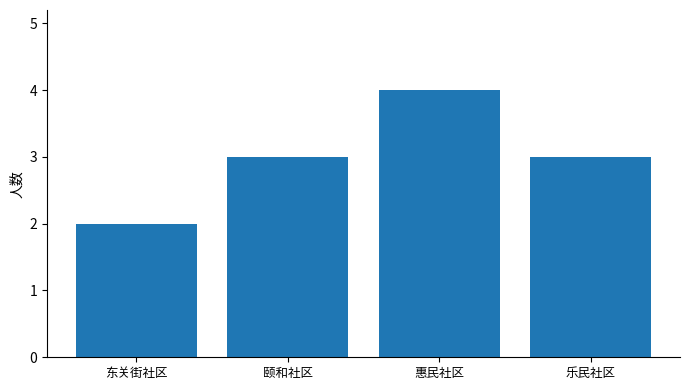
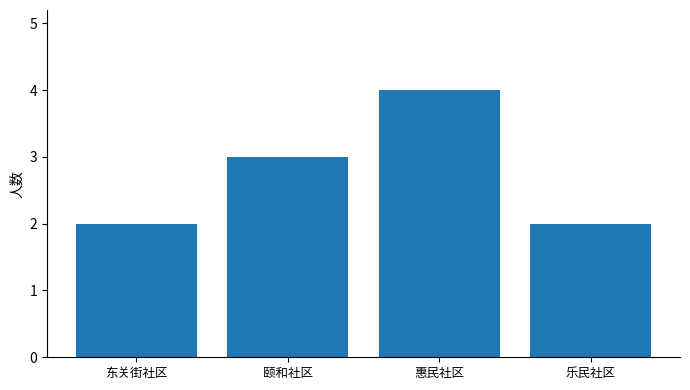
  {
    "东关街社区": 2,
    "颐和社区": 3,
    "惠民社区": 4,
-   "乐民社区": 3
+   "乐民社区": 2
  }
